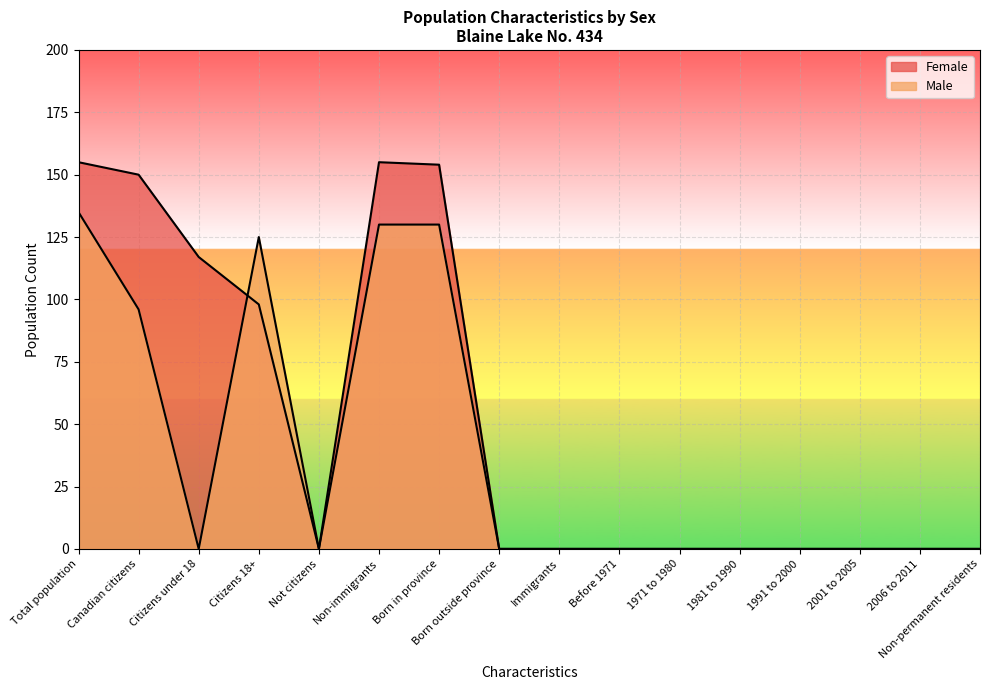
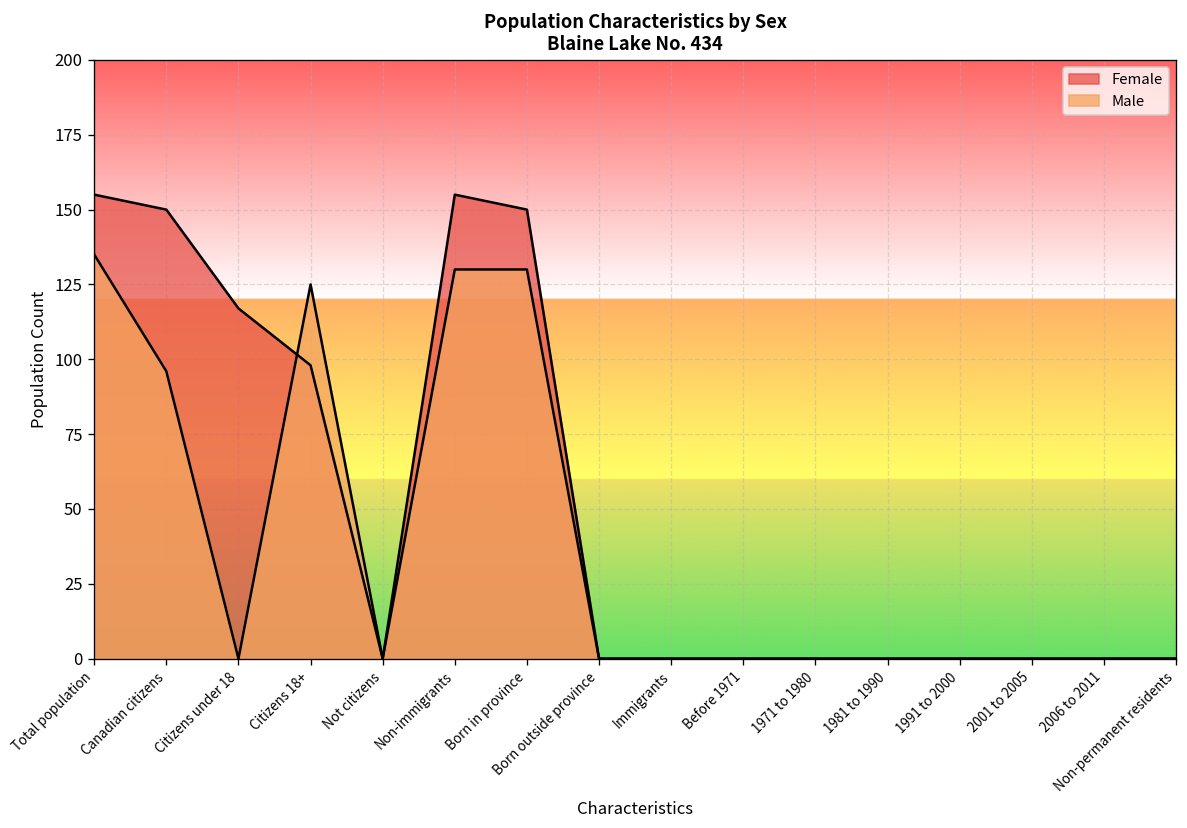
  {
    "Female": {
      "Total population": 155,
      "Canadian citizens": 150,
      "Citizens under 18": 117,
      "Citizens 18+": 98,
      "Non-immigrants": 155,
-     "Born in province": 154
+     "Born in province": 150
    },
    "Male": {
      "Total population": 135,
      "Canadian citizens": 96,
      "Citizens under 18": 0,
      "Citizens 18+": 125,
      "Non-immigrants": 130,
      "Born in province": 130
    }
  }
